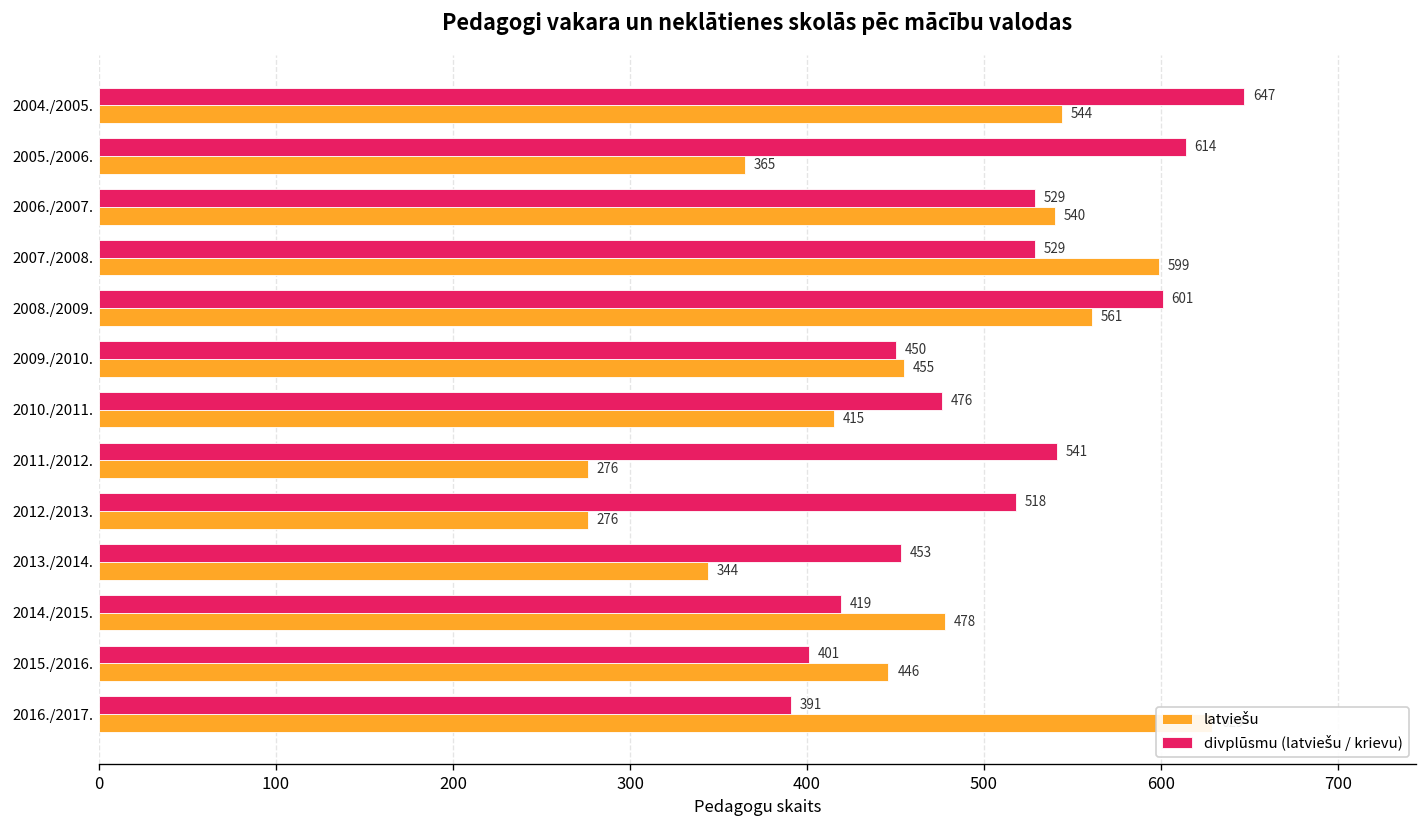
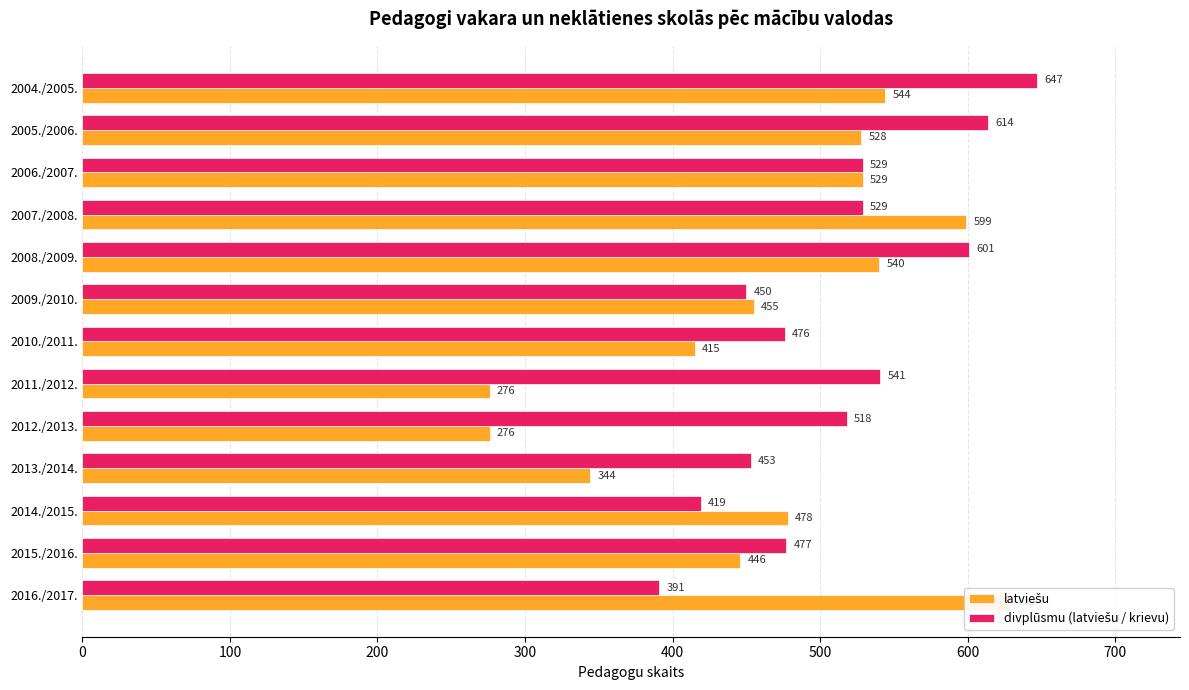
  {
    "latviešu": {
      "2004./2005.": 544,
-     "2005./2006.": 365,
-     "2006./2007.": 540,
+     "2005./2006.": 528,
+     "2006./2007.": 529,
      "2007./2008.": 599,
-     "2008./2009.": 561,
+     "2008./2009.": 540,
      "2009./2010.": 455,
      "2010./2011.": 415,
      "2011./2012.": 276,
      "2012./2013.": 276,
      "2013./2014.": 344,
      "2014./2015.": 478,
      "2015./2016.": 446
    },
    "divplūsmu (latviešu / krievu)": {
      "2004./2005.": 647,
      "2005./2006.": 614,
      "2006./2007.": 529,
      "2007./2008.": 529,
      "2008./2009.": 601,
      "2009./2010.": 450,
      "2010./2011.": 476,
      "2011./2012.": 541,
      "2012./2013.": 518,
      "2013./2014.": 453,
      "2014./2015.": 419,
-     "2015./2016.": 401,
+     "2015./2016.": 477,
      "2016./2017.": 391
    }
  }
